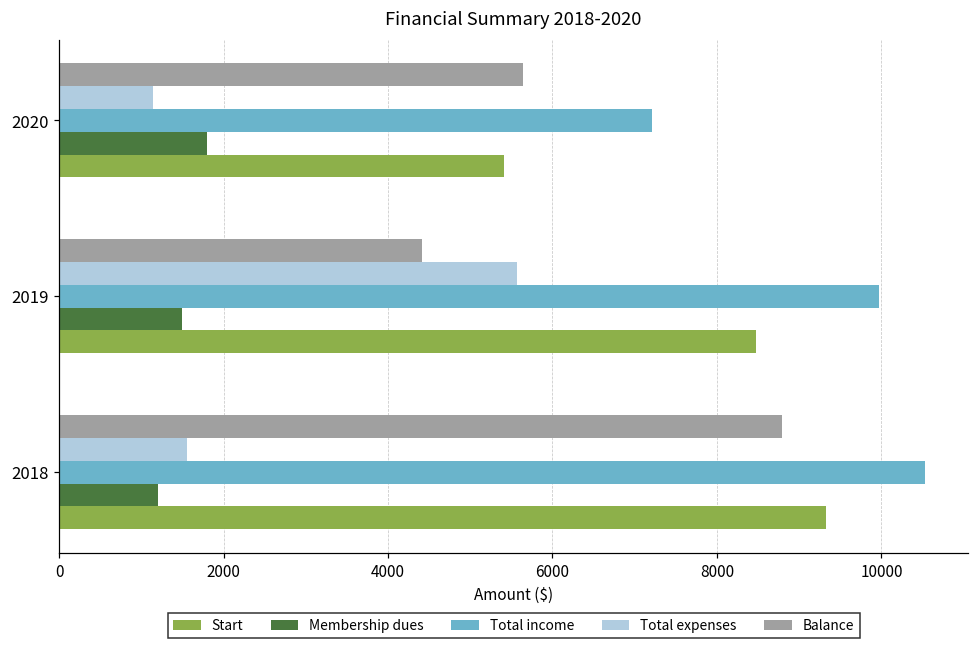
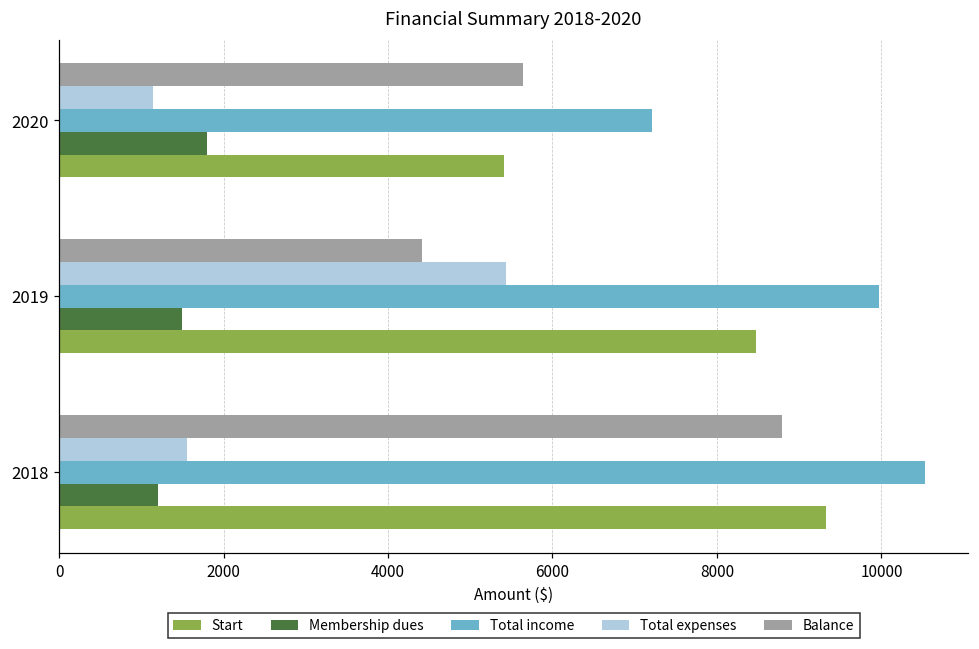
  {
    "Start": {
      "2020": 5400,
      "2019": 8500,
      "2018": 9300
    },
    "Membership dues": {
      "2020": 1800,
      "2019": 1500,
      "2018": 1200
    },
    "Total income": {
      "2020": 7200,
      "2019": 10000,
      "2018": 10500
    },
    "Total expenses": {
      "2020": 1100,
-     "2019": 5600,
+     "2019": 5400,
      "2018": 1600
    },
    "Balance": {
      "2020": 5600,
      "2019": 4400,
      "2018": 8800
    }
  }
